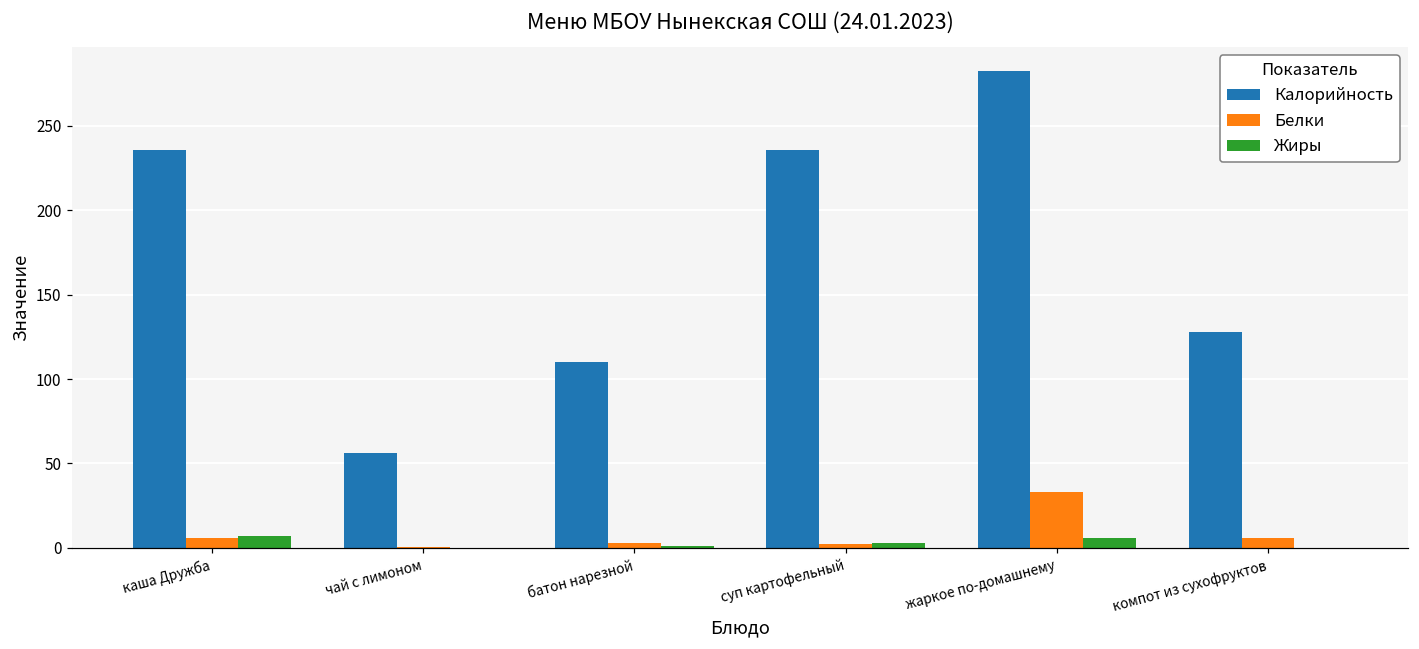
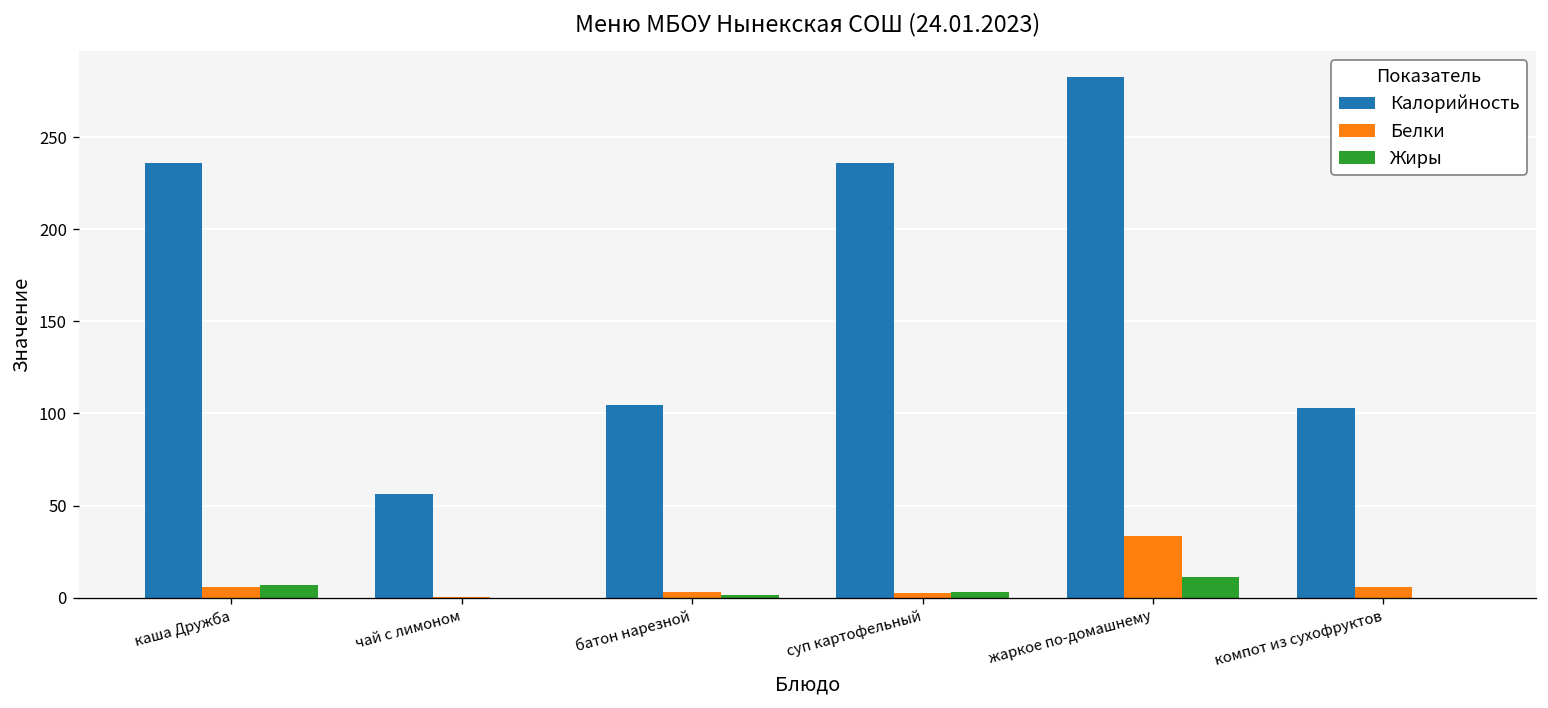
  {
    "Калорийность": {
      "каша Дружба": 236,
      "чай с лимоном": 56,
-     "батон нарезной": 110,
+     "батон нарезной": 105,
      "суп картофельный": 236,
      "жаркое по-домашнему": 283,
-     "компот из сухофруктов": 128
+     "компот из сухофруктов": 103
    },
    "Белки": {
      "каша Дружба": 6,
      "батон нарезной": 3,
      "суп картофельный": 2,
      "жаркое по-домашнему": 33,
      "компот из сухофруктов": 6
    },
    "Жиры": {
      "каша Дружба": 7,
      "чай с лимоном": 0,
      "суп картофельный": 3,
-     "жаркое по-домашнему": 6,
+     "жаркое по-домашнему": 11,
      "компот из сухофруктов": 0
    }
  }
